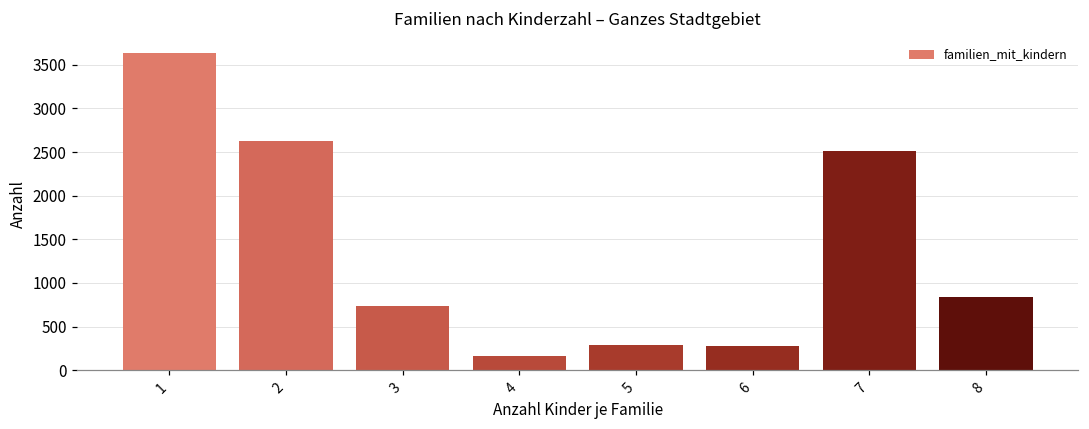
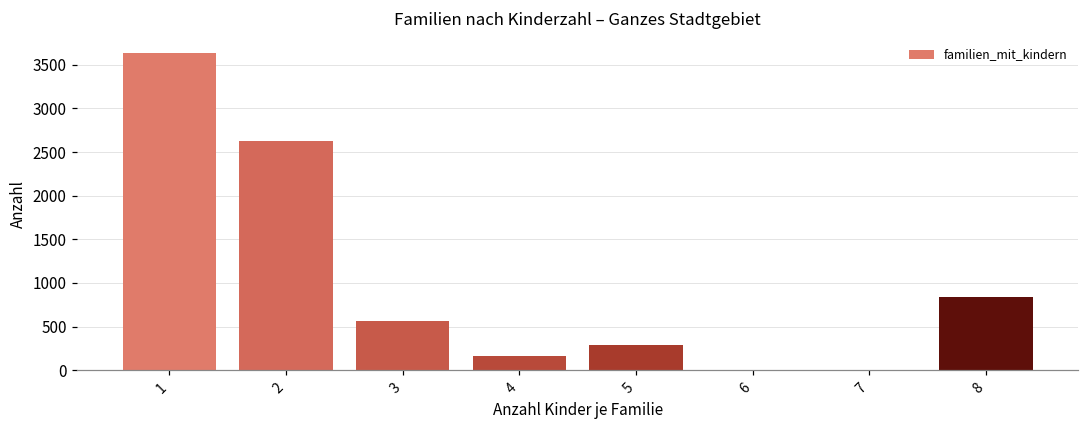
  {
    "1": 3600,
    "2": 2600,
-   "3": 700,
+   "3": 600,
    "4": 200,
    "5": 300,
-   "6": 300,
-   "7": 2500,
+   "6": 0,
+   "7": 0,
    "8": 800
  }
